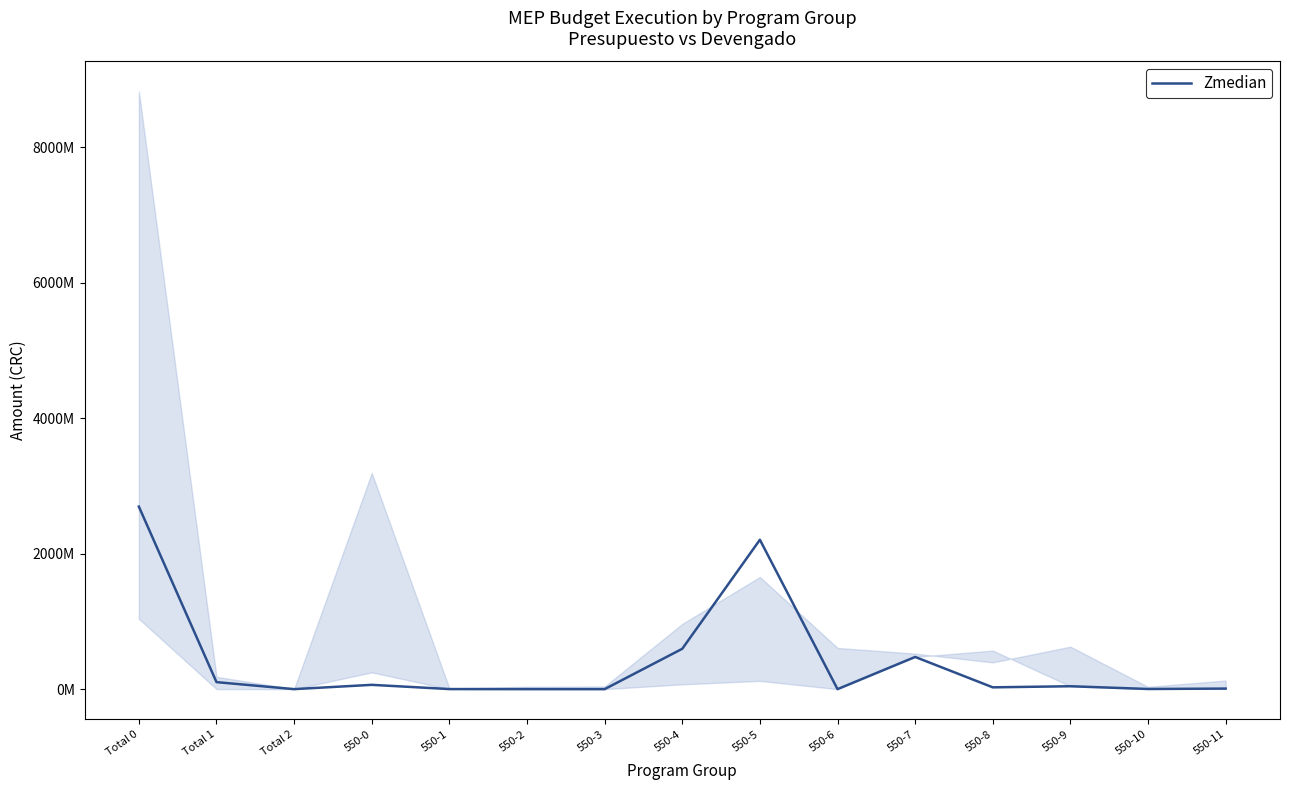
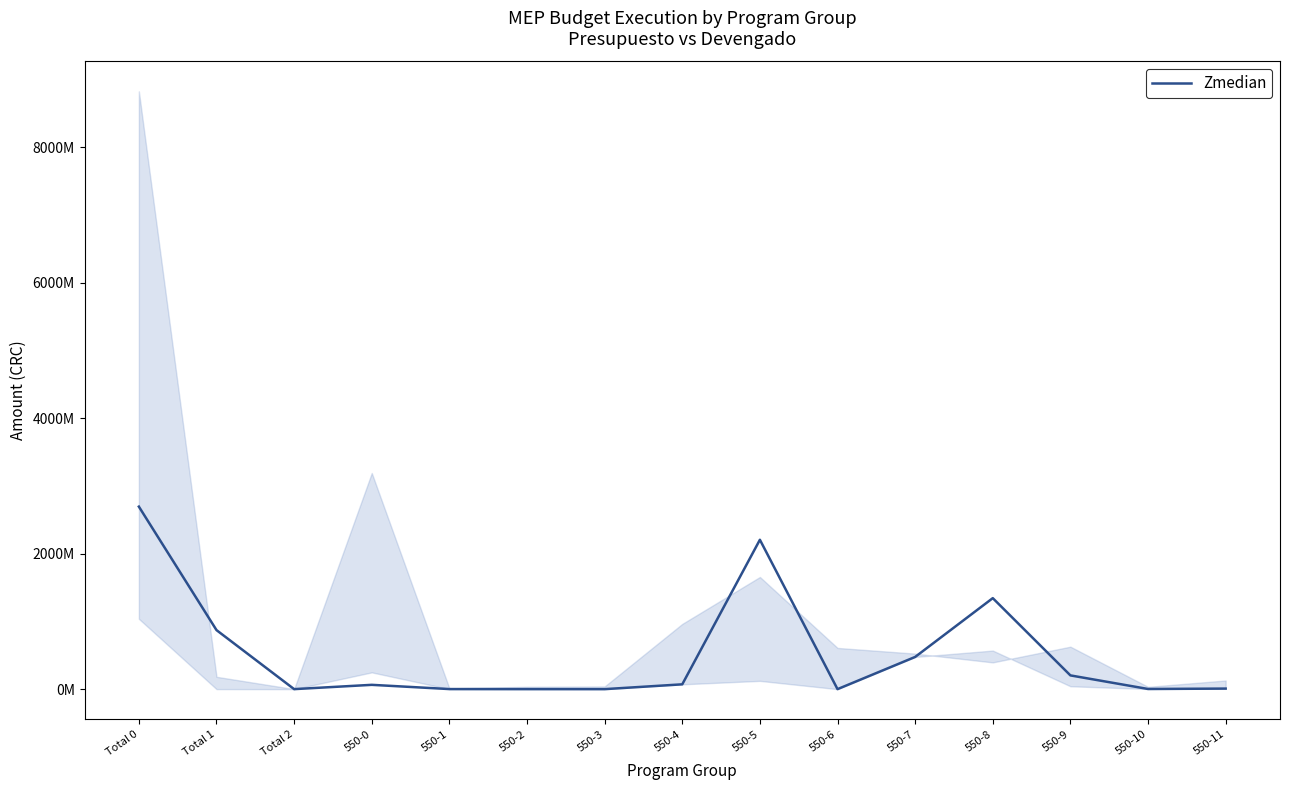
  {
    "Zmedian": {
      "Total 0": 2700000000,
-     "Total 1": 100000000,
+     "Total 1": 900000000,
      "550-0": 100000000,
      "550-3": 0,
-     "550-4": 600000000,
+     "550-4": 100000000,
      "550-5": 2200000000,
      "550-6": 0,
      "550-7": 500000000,
-     "550-8": 0,
-     "550-9": 0,
+     "550-8": 1300000000,
+     "550-9": 200000000,
      "550-11": 0
    }
  }
